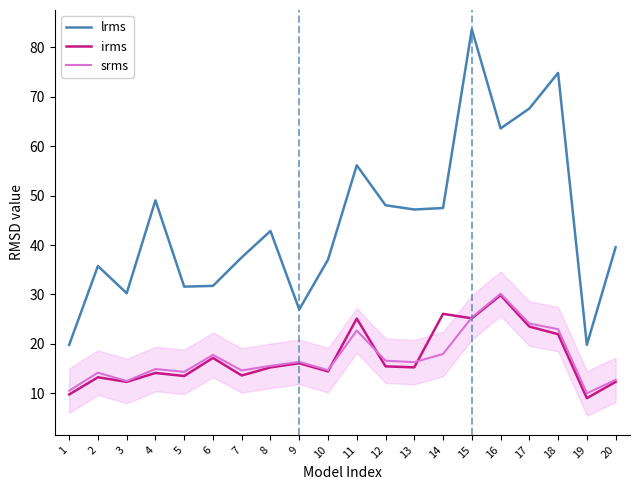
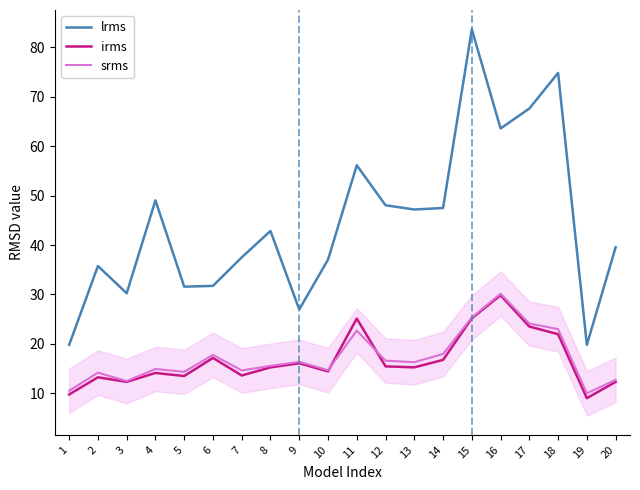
  {
    "lrms": {
      "1": 20,
      "2": 36,
      "3": 30,
      "4": 49,
      "5": 32,
      "6": 32,
      "7": 38,
      "8": 43,
      "9": 27,
      "10": 37,
      "11": 56,
      "12": 48,
      "13": 47,
      "14": 47,
      "15": 84,
      "16": 64,
      "17": 68,
      "18": 75,
      "19": 20,
      "20": 40
    },
    "irms": {
      "1": 10,
      "2": 13,
      "4": 14,
      "5": 14,
      "6": 17,
      "7": 14,
      "11": 25,
      "12": 15,
      "13": 15,
-     "14": 26,
+     "14": 17,
      "17": 24,
      "18": 22,
      "19": 9
    }
  }
